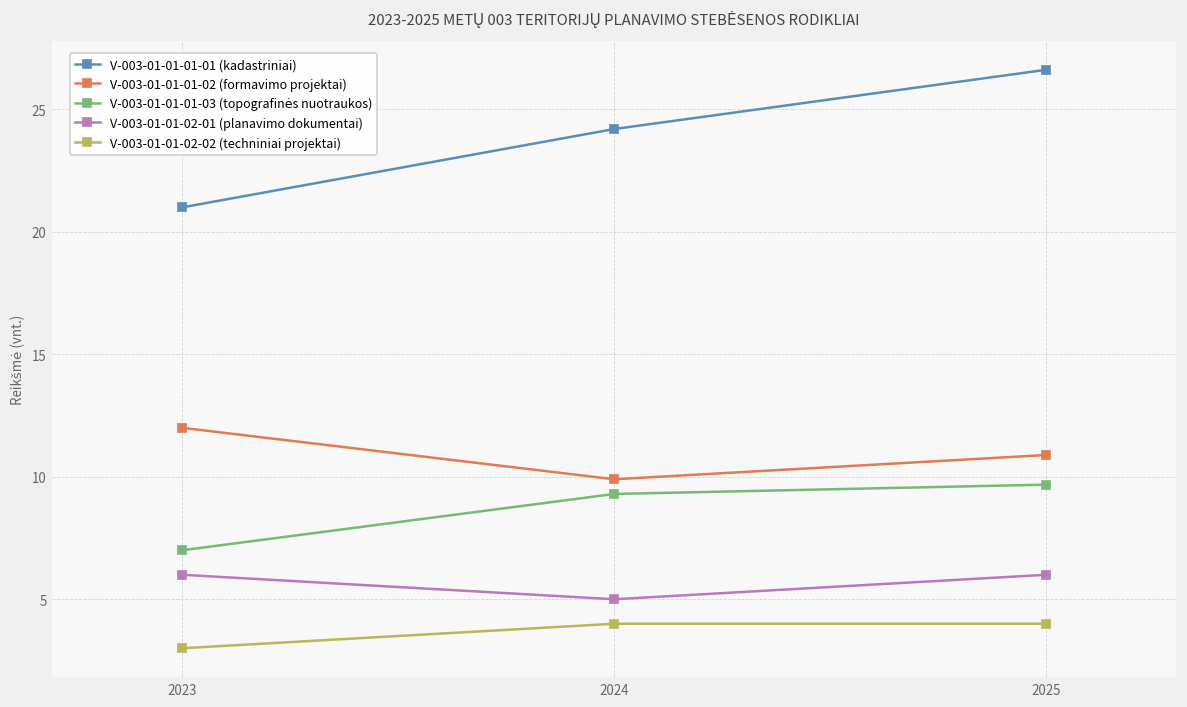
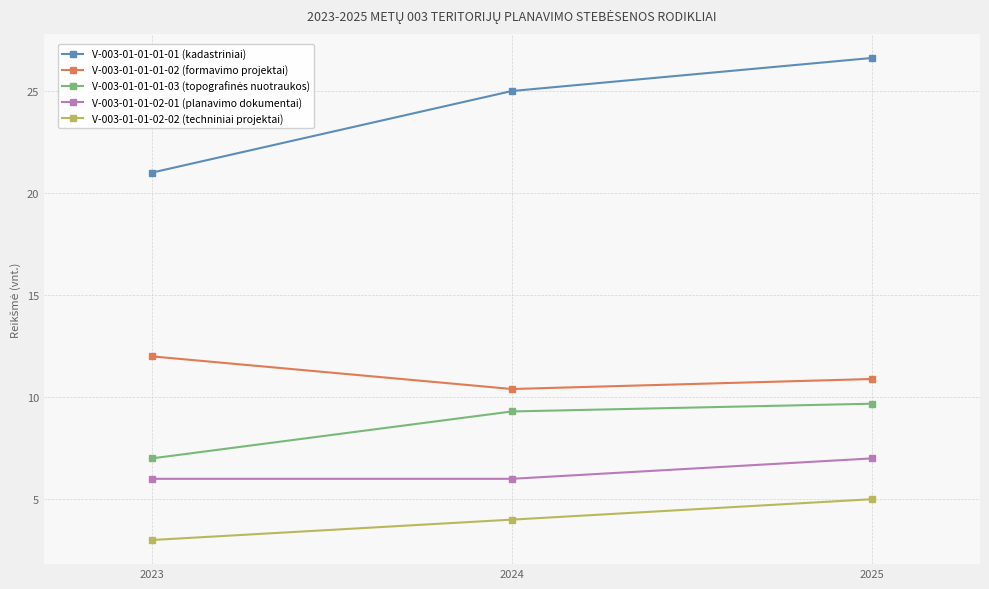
  {
    "V-003-01-01-01-01 (kadastriniai)": {
      "2023": 21.0,
-     "2024": 24.2,
+     "2024": 25.0,
      "2025": 26.6
    },
    "V-003-01-01-01-02 (formavimo projektai)": {
      "2023": 12.0,
-     "2024": 9.9,
+     "2024": 10.4,
      "2025": 10.9
    },
    "V-003-01-01-01-03 (topografinės nuotraukos)": {
      "2023": 7.0,
      "2024": 9.3,
      "2025": 9.7
    },
    "V-003-01-01-02-01 (planavimo dokumentai)": {
      "2023": 6,
-     "2024": 5,
-     "2025": 6
+     "2024": 6,
+     "2025": 7
    },
    "V-003-01-01-02-02 (techniniai projektai)": {
      "2023": 3,
      "2024": 4,
-     "2025": 4
+     "2025": 5
    }
  }
